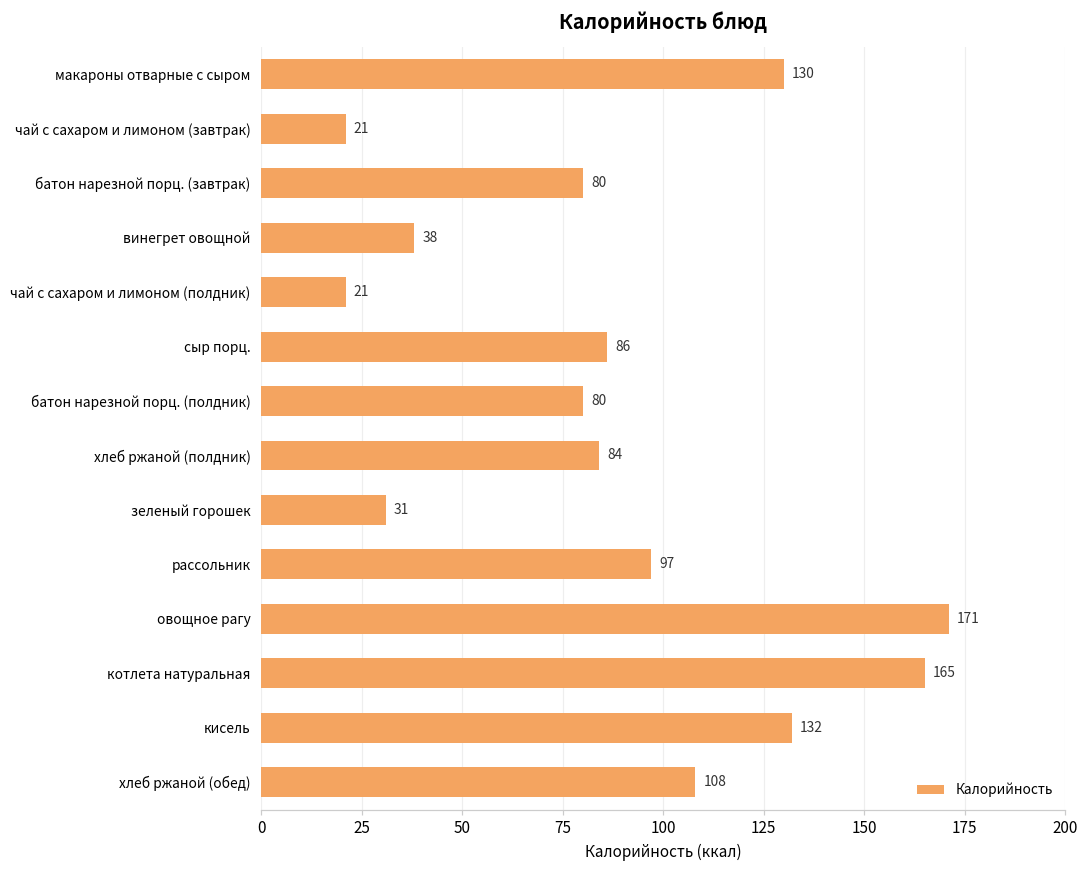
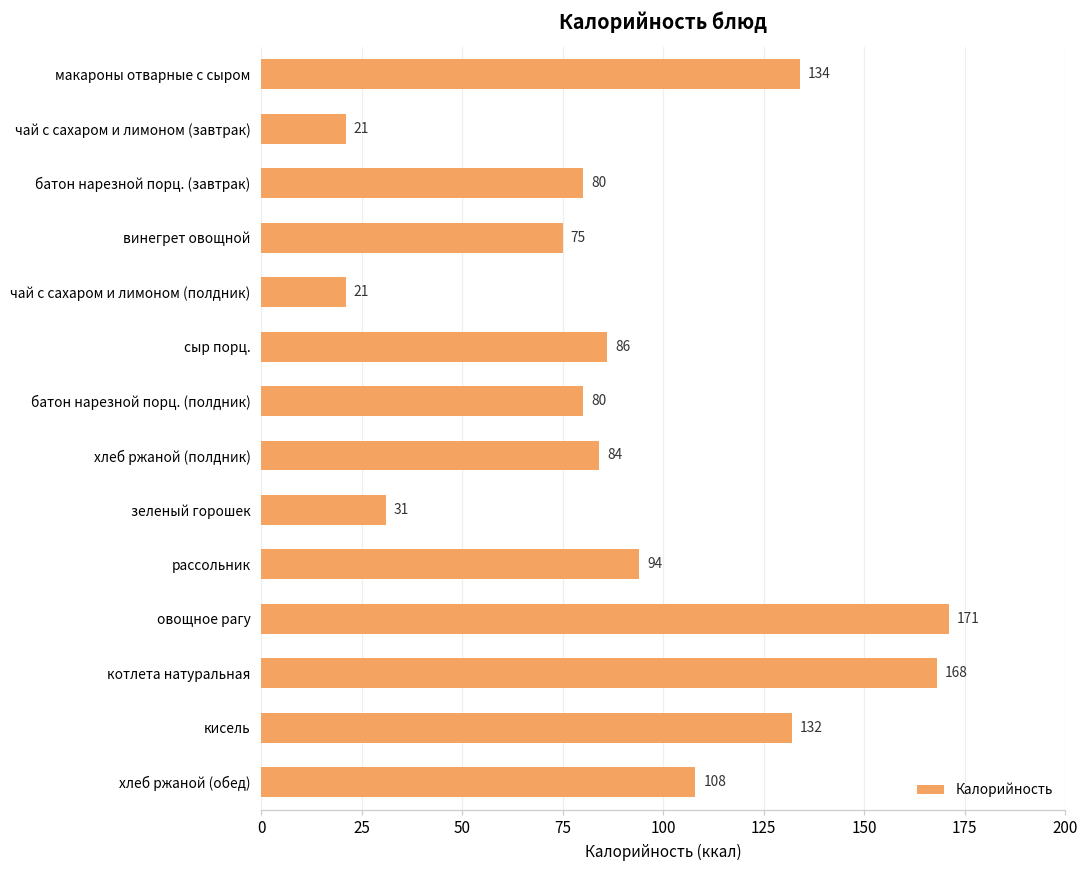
  {
-   "макароны отварные с сыром": 130,
+   "макароны отварные с сыром": 134,
    "чай с сахаром и лимоном (завтрак)": 21,
    "батон нарезной порц. (завтрак)": 80,
-   "винегрет овощной": 38,
+   "винегрет овощной": 75,
    "чай с сахаром и лимоном (полдник)": 21,
    "сыр порц.": 86,
    "батон нарезной порц. (полдник)": 80,
    "хлеб ржаной (полдник)": 84,
    "зеленый горошек": 31,
-   "рассольник": 97,
+   "рассольник": 94,
    "овощное рагу": 171,
-   "котлета натуральная": 165,
+   "котлета натуральная": 168,
    "кисель": 132,
    "хлеб ржаной (обед)": 108
  }
